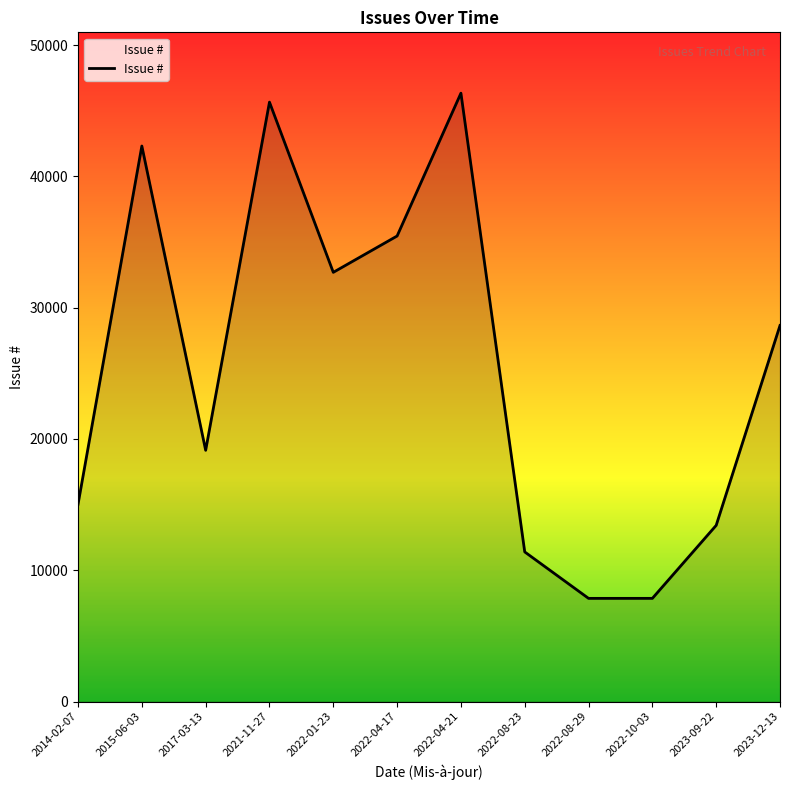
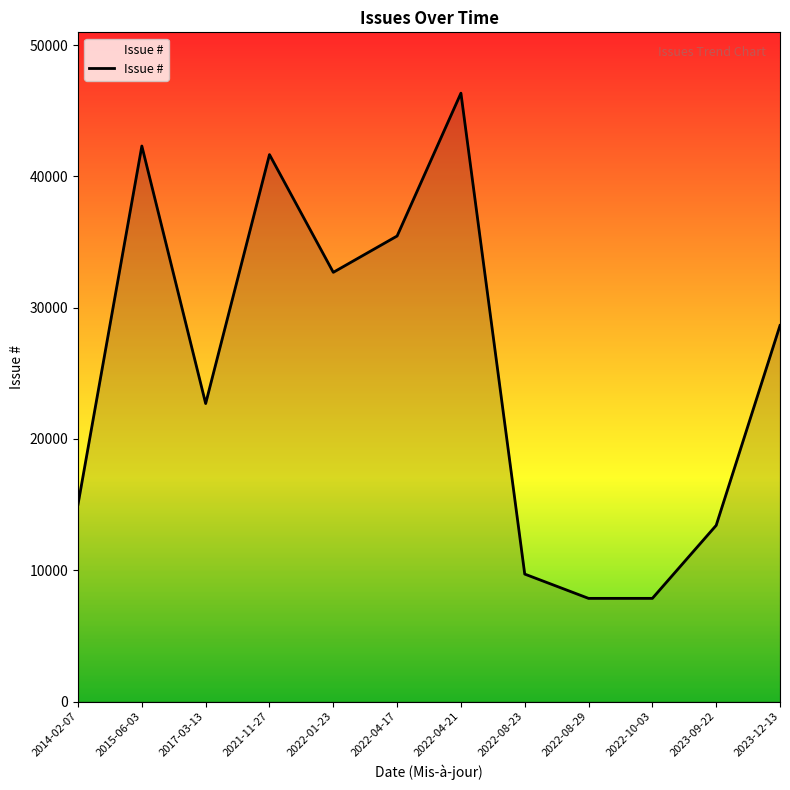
  {
    "2014-02-07": 15000,
    "2015-06-03": 42300,
-   "2017-03-13": 19100,
-   "2021-11-27": 45700,
+   "2017-03-13": 22700,
+   "2021-11-27": 41700,
    "2022-01-23": 32700,
    "2022-04-17": 35500,
    "2022-04-21": 46300,
-   "2022-08-23": 11400,
+   "2022-08-23": 9700,
    "2022-08-29": 7900,
    "2022-10-03": 7900,
    "2023-09-22": 13400,
    "2023-12-13": 28600
  }
